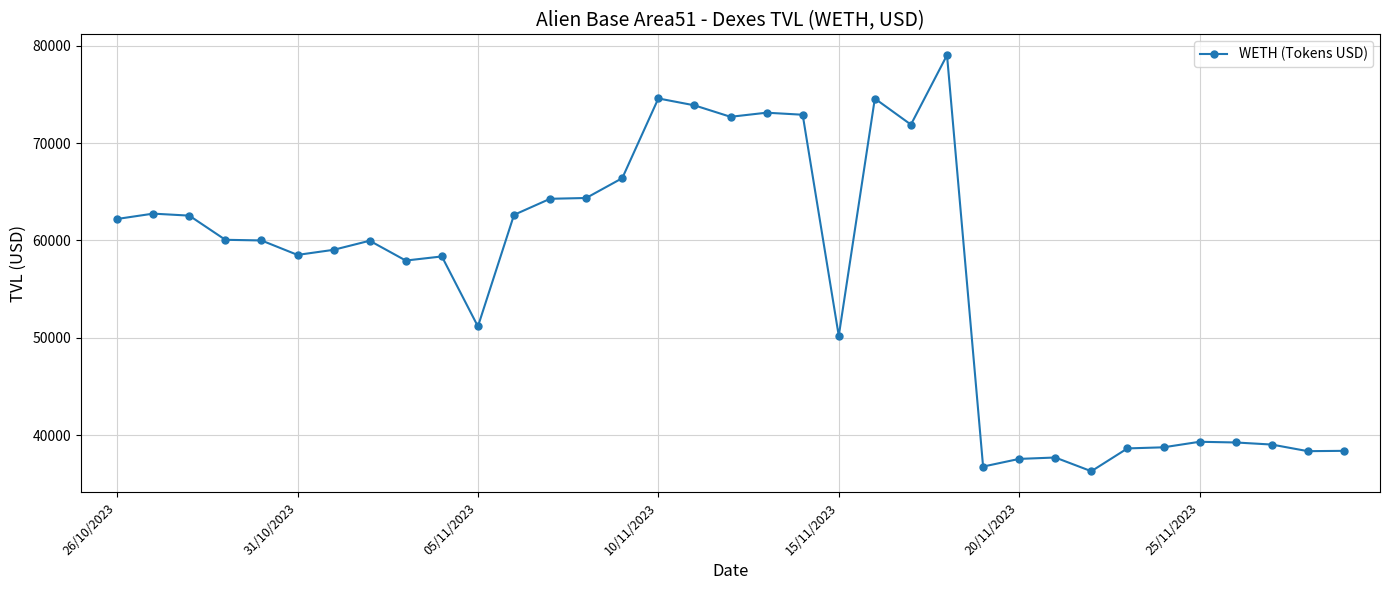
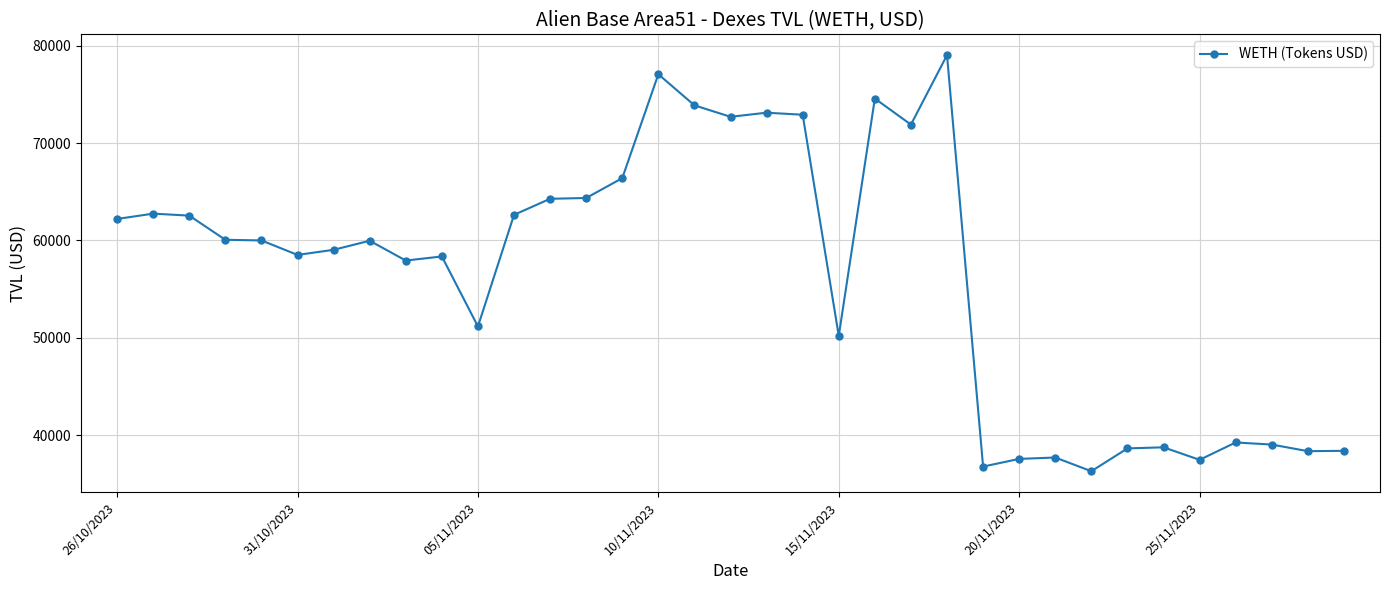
  {
    "26/10/2023": 62000,
    "31/10/2023": 59000,
    "05/11/2023": 51000,
-   "10/11/2023": 75000,
+   "10/11/2023": 77000,
    "15/11/2023": 50000,
    "20/11/2023": 38000,
-   "25/11/2023": 39000
+   "25/11/2023": 37000
  }
